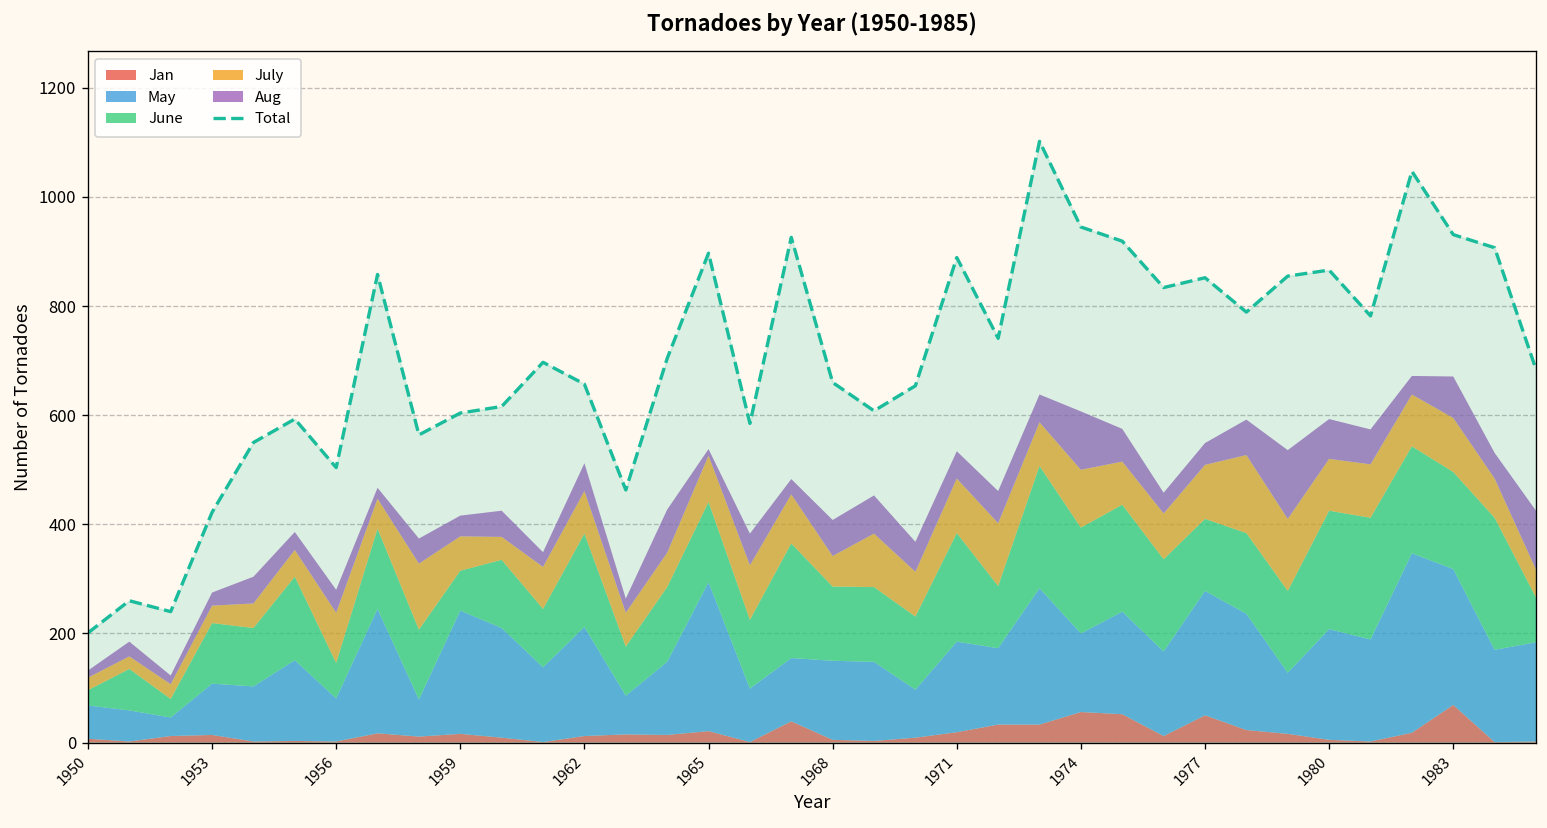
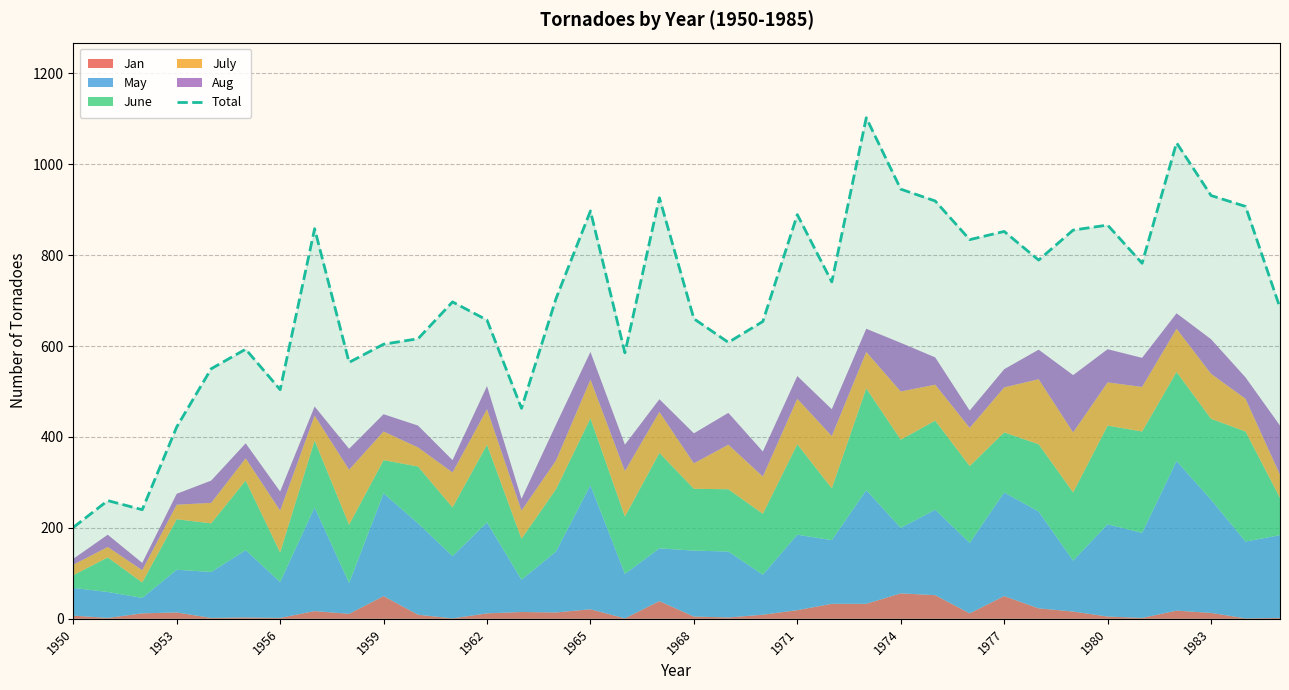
  {
    "Jan": {
      "1950": 10,
      "1953": 10,
-     "1959": 20,
+     "1959": 50,
      "1962": 10,
      "1965": 20,
      "1971": 20,
      "1974": 60,
      "1977": 50,
-     "1983": 70
+     "1983": 10
    },
    "May": {
      "1950": 60,
      "1953": 90,
      "1956": 80,
      "1959": 230,
      "1962": 200,
      "1965": 270,
      "1968": 150,
      "1971": 170,
      "1974": 140,
      "1977": 230,
      "1980": 200,
      "1983": 250
    },
    "July": {
      "1950": 20,
      "1953": 30,
      "1956": 90,
      "1959": 60,
      "1962": 80,
      "1965": 90,
      "1968": 60,
      "1971": 100,
      "1974": 110,
      "1977": 100,
      "1980": 100,
      "1983": 100
    },
    "Aug": {
      "1950": 10,
      "1953": 20,
      "1956": 40,
      "1959": 40,
      "1962": 50,
-     "1965": 10,
+     "1965": 60,
      "1968": 70,
      "1971": 50,
      "1974": 110,
      "1977": 40,
      "1980": 70,
      "1983": 80
    }
  }
